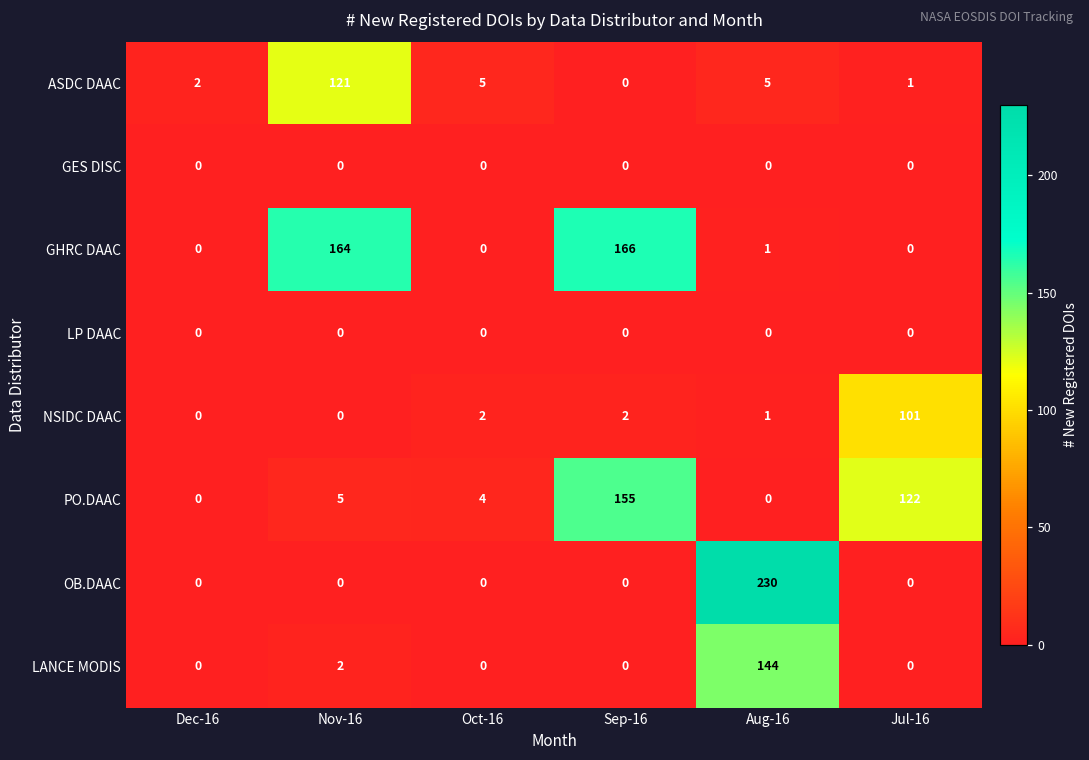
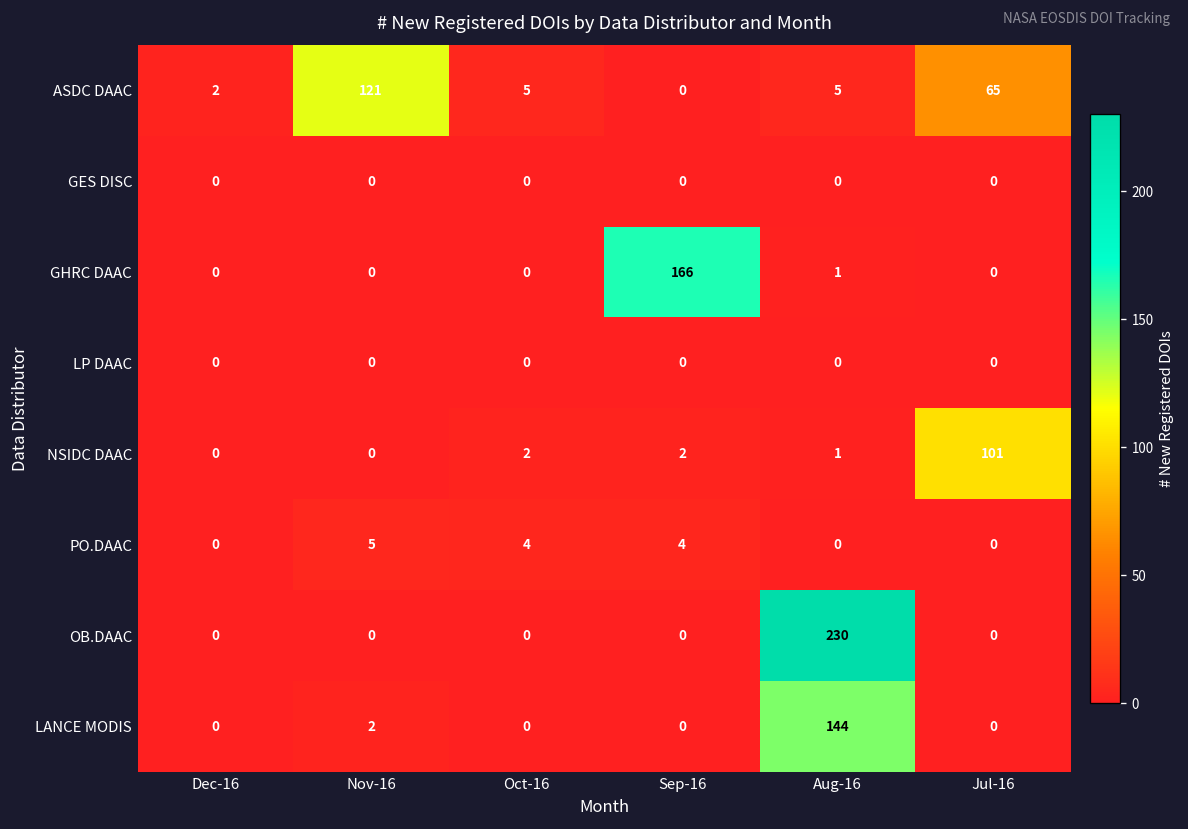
  {
    "ASDC DAAC": {
      "Dec-16": 2,
      "Nov-16": 121,
      "Oct-16": 5,
      "Sep-16": 0,
      "Aug-16": 5,
-     "Jul-16": 1
+     "Jul-16": 65
    },
    "GES DISC": {
      "Dec-16": 0,
      "Nov-16": 0,
      "Oct-16": 0,
      "Sep-16": 0,
      "Aug-16": 0,
      "Jul-16": 0
    },
    "GHRC DAAC": {
      "Dec-16": 0,
-     "Nov-16": 164,
+     "Nov-16": 0,
      "Oct-16": 0,
      "Sep-16": 166,
      "Aug-16": 1,
      "Jul-16": 0
    },
    "LP DAAC": {
      "Dec-16": 0,
      "Nov-16": 0,
      "Oct-16": 0,
      "Sep-16": 0,
      "Aug-16": 0,
      "Jul-16": 0
    },
    "NSIDC DAAC": {
      "Dec-16": 0,
      "Nov-16": 0,
      "Oct-16": 2,
      "Sep-16": 2,
      "Aug-16": 1,
      "Jul-16": 101
    },
    "PO.DAAC": {
      "Dec-16": 0,
      "Nov-16": 5,
      "Oct-16": 4,
-     "Sep-16": 155,
+     "Sep-16": 4,
      "Aug-16": 0,
-     "Jul-16": 122
+     "Jul-16": 0
    },
    "OB.DAAC": {
      "Dec-16": 0,
      "Nov-16": 0,
      "Oct-16": 0,
      "Sep-16": 0,
      "Aug-16": 230,
      "Jul-16": 0
    },
    "LANCE MODIS": {
      "Dec-16": 0,
      "Nov-16": 2,
      "Oct-16": 0,
      "Sep-16": 0,
      "Aug-16": 144,
      "Jul-16": 0
    }
  }
